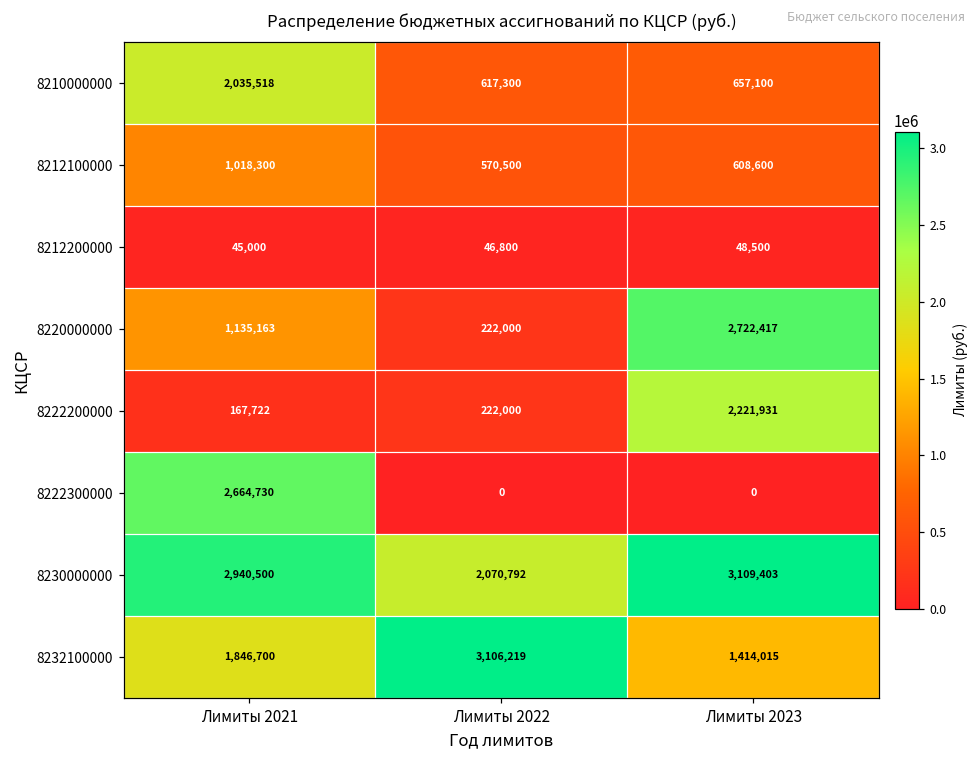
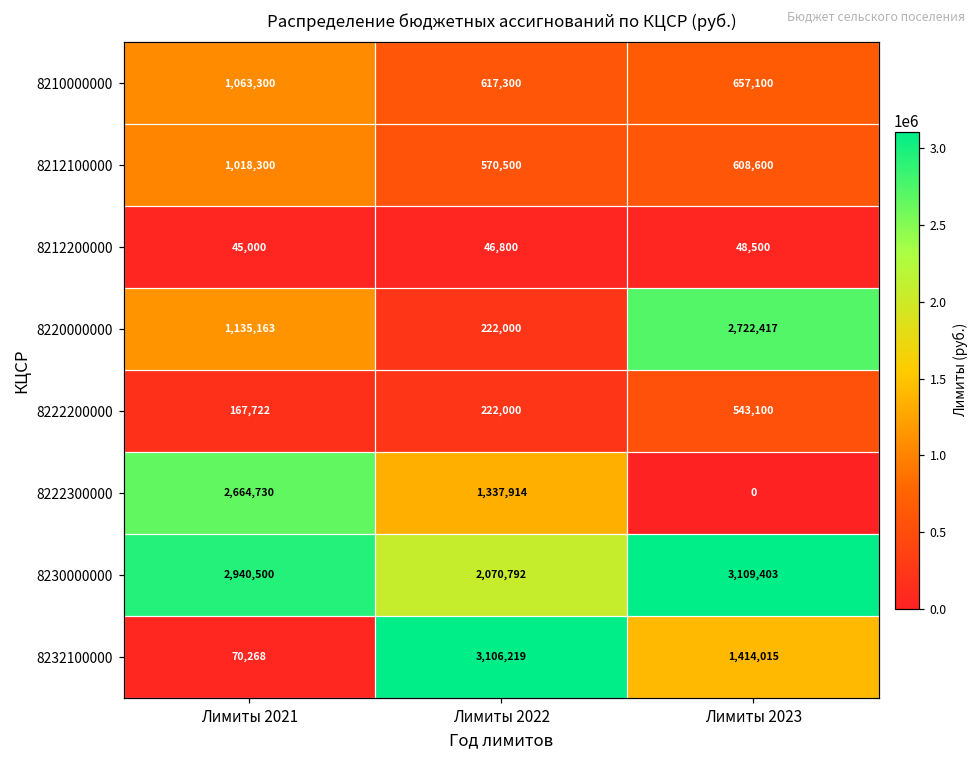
  {
    "8210000000": {
-     "Лимиты 2021": "2,035,518",
+     "Лимиты 2021": "1,063,300",
      "Лимиты 2022": "617,300",
      "Лимиты 2023": "657,100"
    },
    "8212100000": {
      "Лимиты 2021": "1,018,300",
      "Лимиты 2022": "570,500",
      "Лимиты 2023": "608,600"
    },
    "8212200000": {
      "Лимиты 2021": "45,000",
      "Лимиты 2022": "46,800",
      "Лимиты 2023": "48,500"
    },
    "8220000000": {
      "Лимиты 2021": "1,135,163",
      "Лимиты 2022": "222,000",
      "Лимиты 2023": "2,722,417"
    },
    "8222200000": {
      "Лимиты 2021": "167,722",
      "Лимиты 2022": "222,000",
-     "Лимиты 2023": "2,221,931"
+     "Лимиты 2023": "543,100"
    },
    "8222300000": {
      "Лимиты 2021": "2,664,730",
-     "Лимиты 2022": "0",
+     "Лимиты 2022": "1,337,914",
      "Лимиты 2023": "0"
    },
    "8230000000": {
      "Лимиты 2021": "2,940,500",
      "Лимиты 2022": "2,070,792",
      "Лимиты 2023": "3,109,403"
    },
    "8232100000": {
-     "Лимиты 2021": "1,846,700",
+     "Лимиты 2021": "70,268",
      "Лимиты 2022": "3,106,219",
      "Лимиты 2023": "1,414,015"
    }
  }
